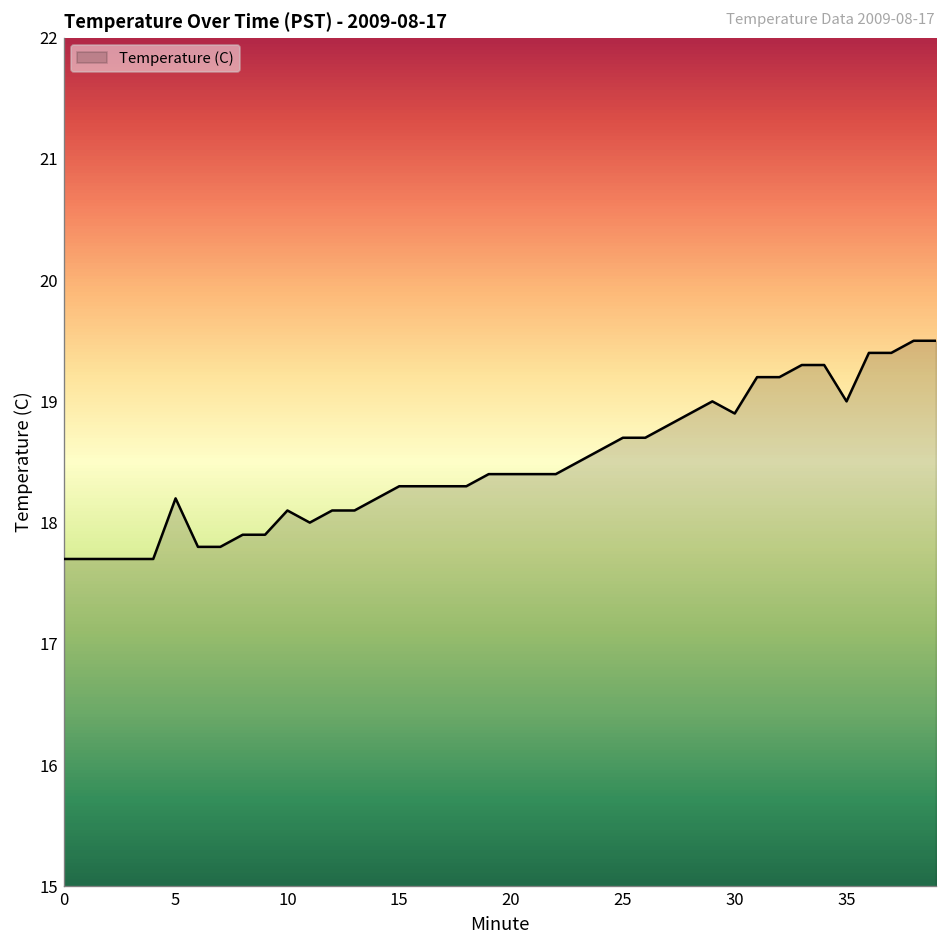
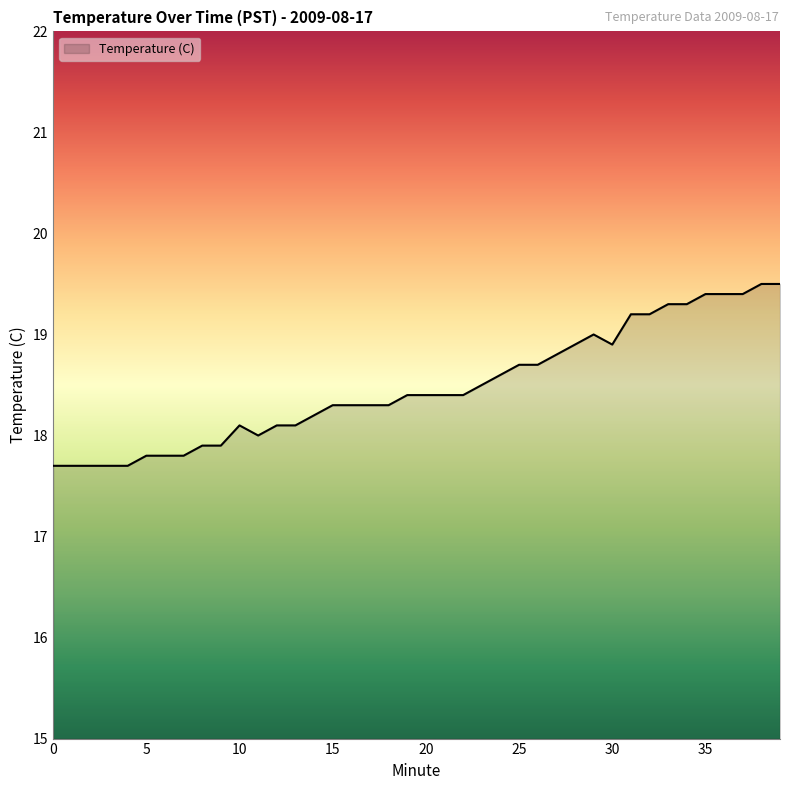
  {
    "0": 17.7,
-   "5": 18.2,
+   "5": 17.8,
    "10": 18.1,
    "15": 18.3,
    "20": 18.4,
    "25": 18.7,
    "30": 18.9,
-   "35": 19.0
+   "35": 19.4
  }
